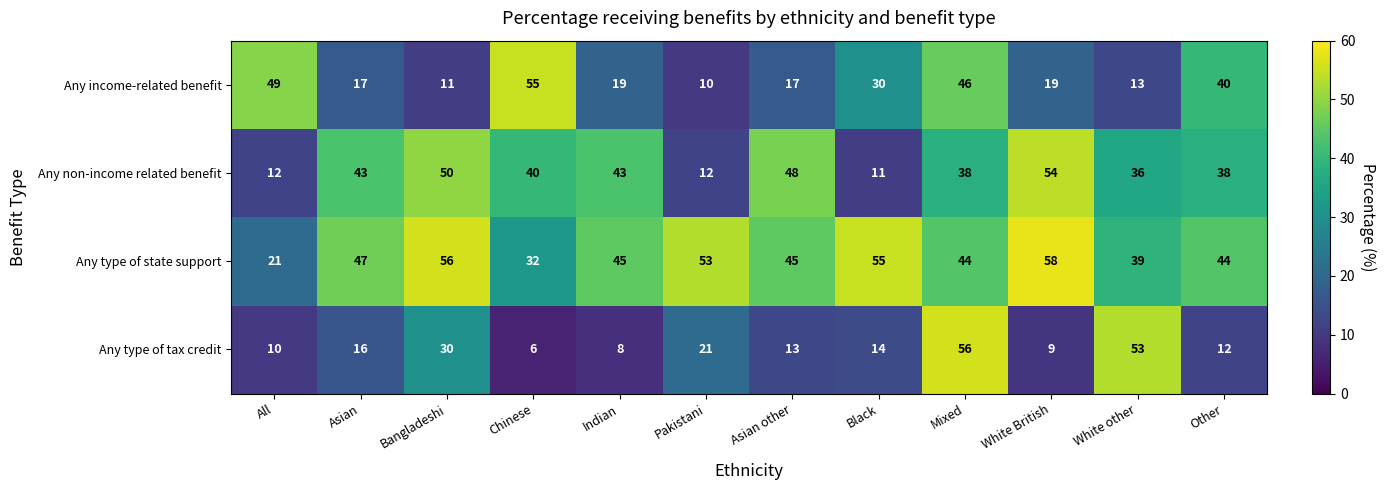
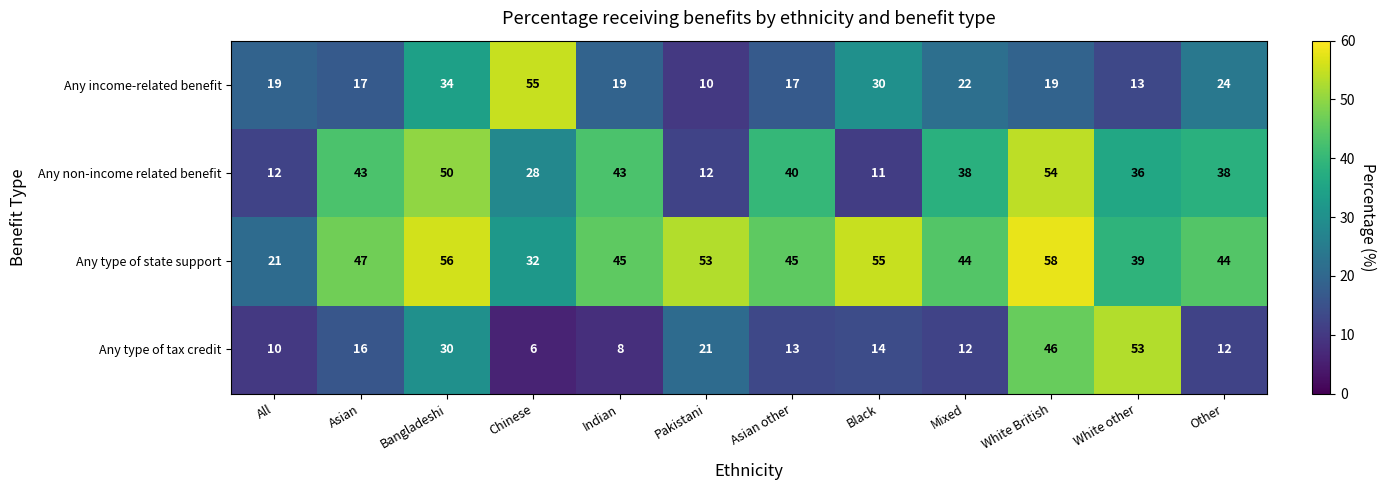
  {
    "Any income-related benefit": {
-     "All": 49,
+     "All": 19,
      "Asian": 17,
-     "Bangladeshi": 11,
+     "Bangladeshi": 34,
      "Chinese": 55,
      "Indian": 19,
      "Pakistani": 10,
      "Asian other": 17,
      "Black": 30,
-     "Mixed": 46,
+     "Mixed": 22,
      "White British": 19,
      "White other": 13,
-     "Other": 40
+     "Other": 24
    },
    "Any non-income related benefit": {
      "All": 12,
      "Asian": 43,
      "Bangladeshi": 50,
-     "Chinese": 40,
+     "Chinese": 28,
      "Indian": 43,
      "Pakistani": 12,
-     "Asian other": 48,
+     "Asian other": 40,
      "Black": 11,
      "Mixed": 38,
      "White British": 54,
      "White other": 36,
      "Other": 38
    },
    "Any type of state support": {
      "All": 21,
      "Asian": 47,
      "Bangladeshi": 56,
      "Chinese": 32,
      "Indian": 45,
      "Pakistani": 53,
      "Asian other": 45,
      "Black": 55,
      "Mixed": 44,
      "White British": 58,
      "White other": 39,
      "Other": 44
    },
    "Any type of tax credit": {
      "All": 10,
      "Asian": 16,
      "Bangladeshi": 30,
      "Chinese": 6,
      "Indian": 8,
      "Pakistani": 21,
      "Asian other": 13,
      "Black": 14,
-     "Mixed": 56,
-     "White British": 9,
+     "Mixed": 12,
+     "White British": 46,
      "White other": 53,
      "Other": 12
    }
  }
